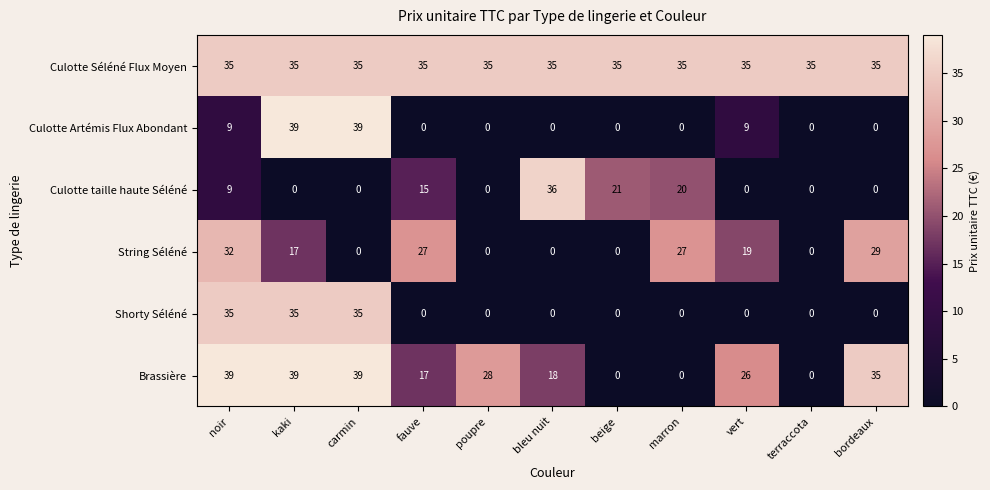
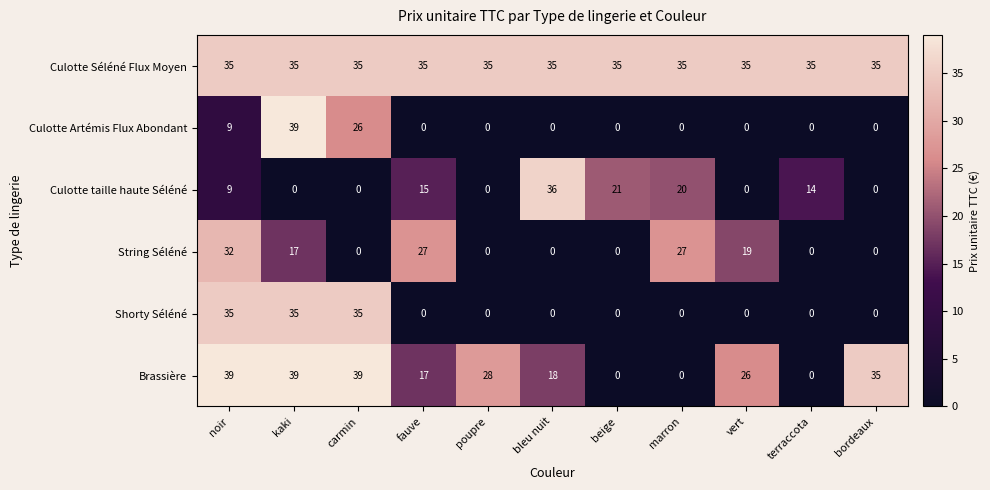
  {
    "Culotte Séléné Flux Moyen": {
      "noir": 35,
      "kaki": 35,
      "carmin": 35,
      "fauve": 35,
      "poupre": 35,
      "bleu nuit": 35,
      "beige": 35,
      "marron": 35,
      "vert": 35,
      "terraccota": 35,
      "bordeaux": 35
    },
    "Culotte Artémis Flux Abondant": {
      "noir": 9,
      "kaki": 39,
-     "carmin": 39,
+     "carmin": 26,
      "fauve": 0,
      "poupre": 0,
      "bleu nuit": 0,
      "beige": 0,
      "marron": 0,
-     "vert": 9,
+     "vert": 0,
      "terraccota": 0,
      "bordeaux": 0
    },
    "Culotte taille haute Séléné": {
      "noir": 9,
      "kaki": 0,
      "carmin": 0,
      "fauve": 15,
      "poupre": 0,
      "bleu nuit": 36,
      "beige": 21,
      "marron": 20,
      "vert": 0,
-     "terraccota": 0,
+     "terraccota": 14,
      "bordeaux": 0
    },
    "String Séléné": {
      "noir": 32,
      "kaki": 17,
      "carmin": 0,
      "fauve": 27,
      "poupre": 0,
      "bleu nuit": 0,
      "beige": 0,
      "marron": 27,
      "vert": 19,
      "terraccota": 0,
-     "bordeaux": 29
+     "bordeaux": 0
    },
    "Shorty Séléné": {
      "noir": 35,
      "kaki": 35,
      "carmin": 35,
      "fauve": 0,
      "poupre": 0,
      "bleu nuit": 0,
      "beige": 0,
      "marron": 0,
      "vert": 0,
      "terraccota": 0,
      "bordeaux": 0
    },
    "Brassière": {
      "noir": 39,
      "kaki": 39,
      "carmin": 39,
      "fauve": 17,
      "poupre": 28,
      "bleu nuit": 18,
      "beige": 0,
      "marron": 0,
      "vert": 26,
      "terraccota": 0,
      "bordeaux": 35
    }
  }
